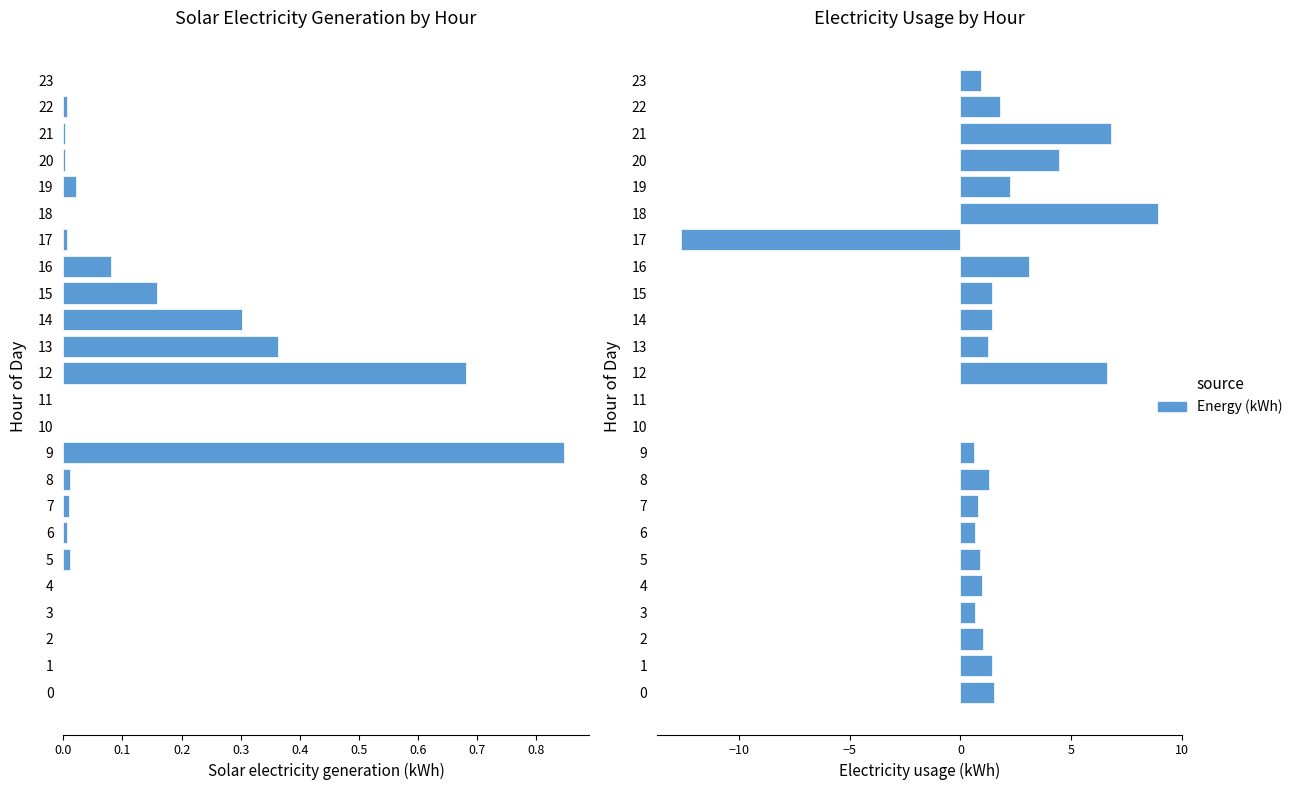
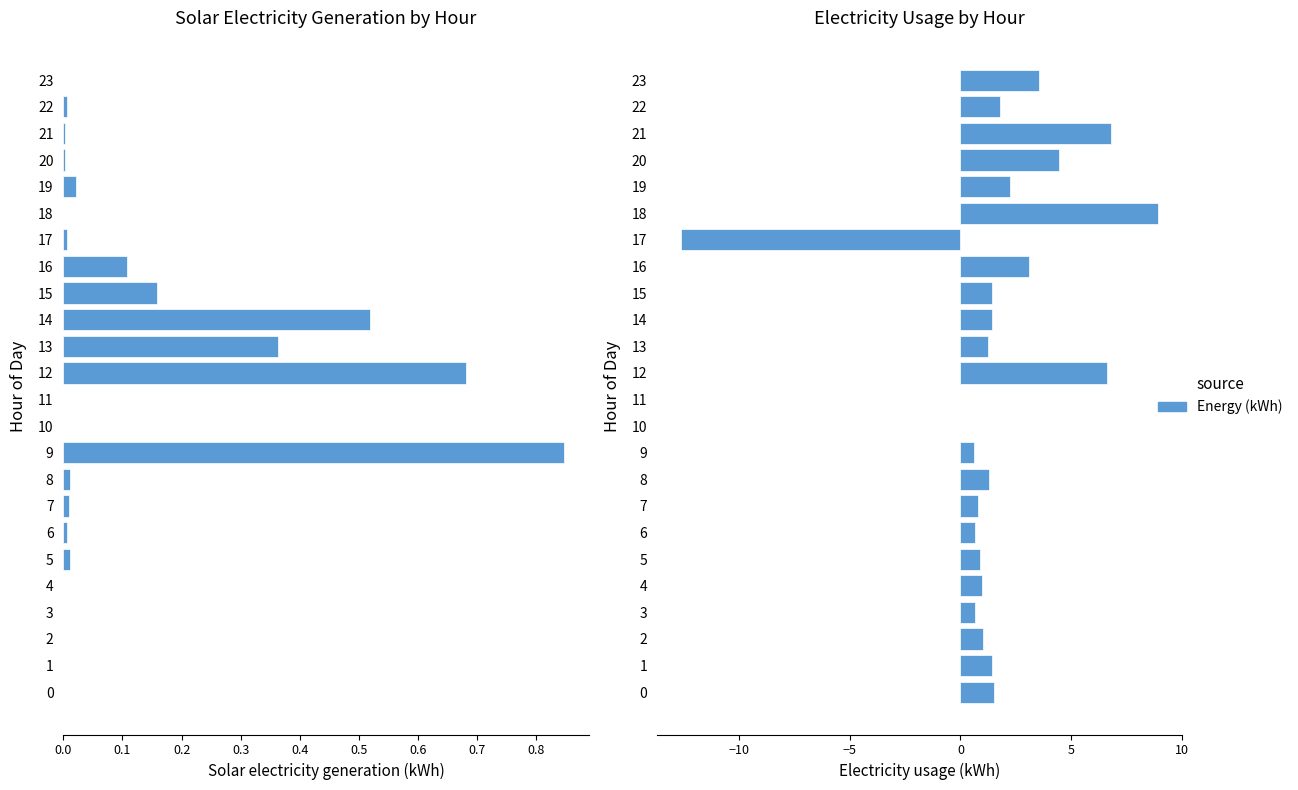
  {
    "Solar Electricity Generation by Hour": {
      "23": 0.00,
      "22": 0.01,
      "19": 0.02,
      "18": 0.00,
      "17": 0.01,
-     "16": 0.08,
+     "16": 0.11,
      "15": 0.16,
-     "14": 0.30,
+     "14": 0.52,
      "13": 0.36,
      "12": 0.68,
      "11": 0.00,
      "10": 0.00,
      "9": 0.85,
      "8": 0.01,
      "7": 0.01,
      "6": 0.01,
      "5": 0.01,
      "4": 0.00,
      "3": 0.00,
      "2": 0.00,
      "1": 0.00,
      "0": 0.00
    },
    "Electricity Usage by Hour": {
-     "23": 0.9,
+     "23": 3.5,
      "22": 1.8,
      "21": 6.8,
      "20": 4.4,
      "19": 2.2,
      "18": 8.9,
      "17": -12.6,
      "16": 3.1,
      "15": 1.4,
      "14": 1.4,
      "13": 1.2,
      "12": 6.6,
      "11": 0.0,
      "10": 0.0,
      "9": 0.6,
      "8": 1.3,
      "7": 0.8,
      "6": 0.6,
      "5": 0.9,
      "4": 1.0,
      "3": 0.6,
      "2": 1.0,
      "1": 1.4,
      "0": 1.5
    }
  }
